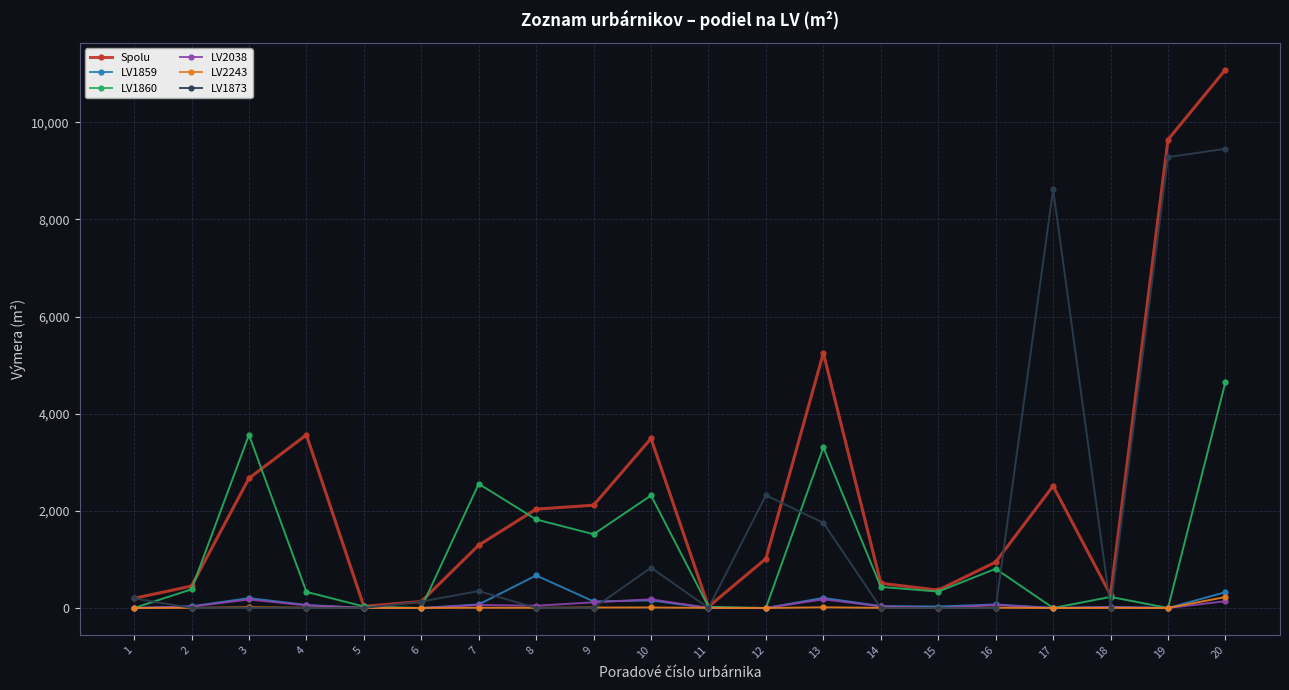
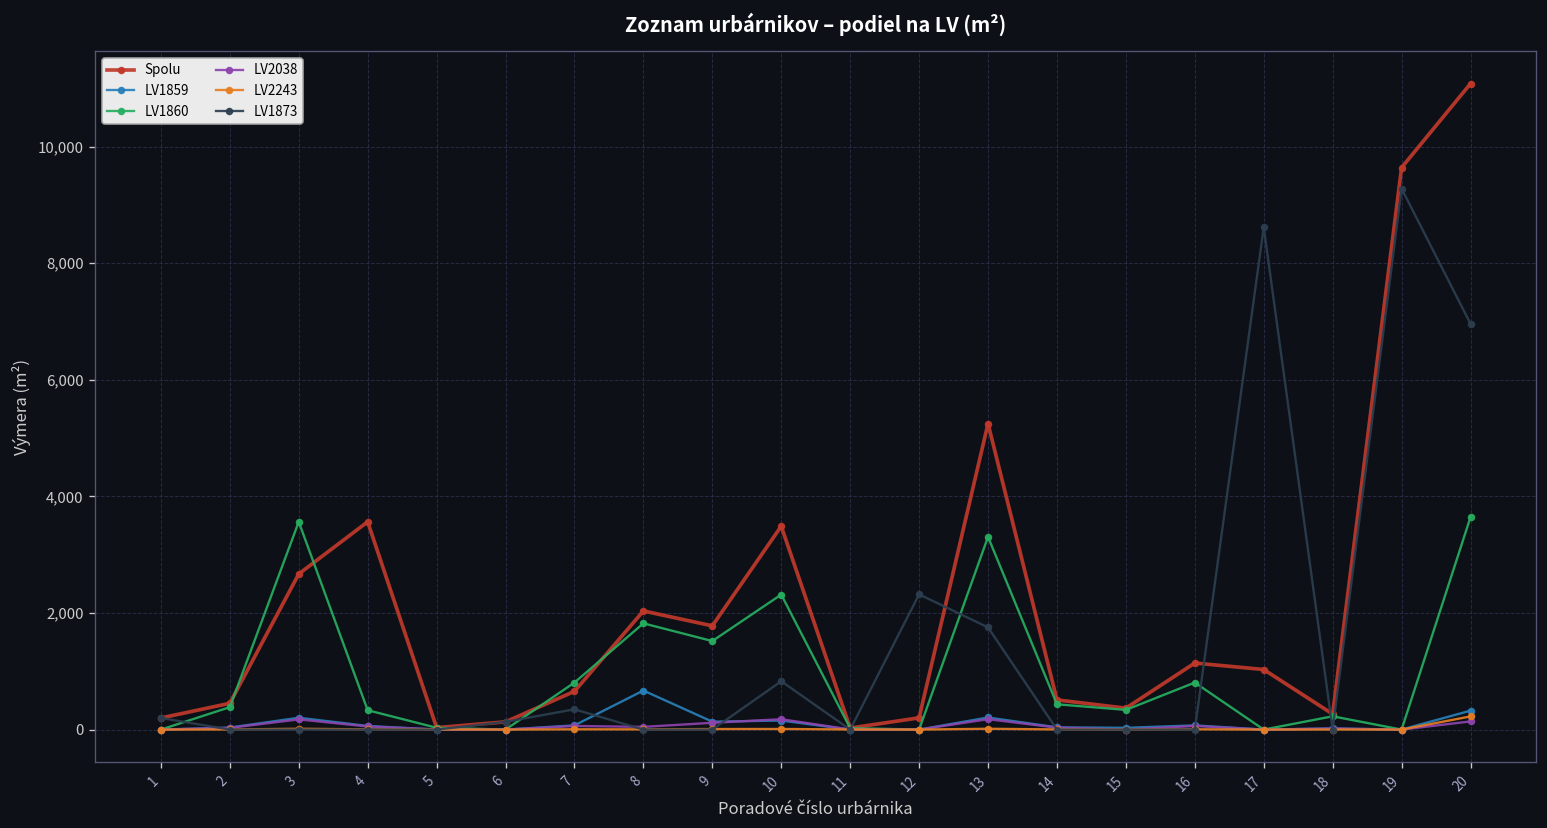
  {
    "Spolu": {
      "2": "500",
      "3": "2,700",
      "4": "3,600",
-     "7": "1,300",
+     "7": "700",
      "8": "2,000",
-     "9": "2,100",
+     "9": "1,800",
      "10": "3,500",
-     "12": "1,000",
+     "12": "200",
      "13": "5,200",
      "14": "500",
-     "16": "900",
-     "17": "2,500",
+     "16": "1,100",
+     "17": "1,000",
      "19": "9,600",
      "20": "11,100"
    },
    "LV1859": {
      "8": "700",
      "20": "300"
    },
    "LV1860": {
      "2": "400",
      "3": "3,600",
      "4": "300",
-     "7": "2,600",
+     "7": "800",
      "8": "1,800",
      "9": "1,500",
      "10": "2,300",
      "13": "3,300",
      "14": "400",
      "16": "800",
-     "20": "4,700"
+     "20": "3,600"
    },
    "LV2038": {
      "20": "100"
    },
    "LV2243": {
      "7": "0",
      "10": "0",
      "13": "0",
      "20": "200"
    },
    "LV1873": {
      "7": "300",
      "10": "800",
      "12": "2,300",
      "13": "1,800",
      "17": "8,600",
      "19": "9,300",
-     "20": "9,500"
+     "20": "7,000"
    }
  }
